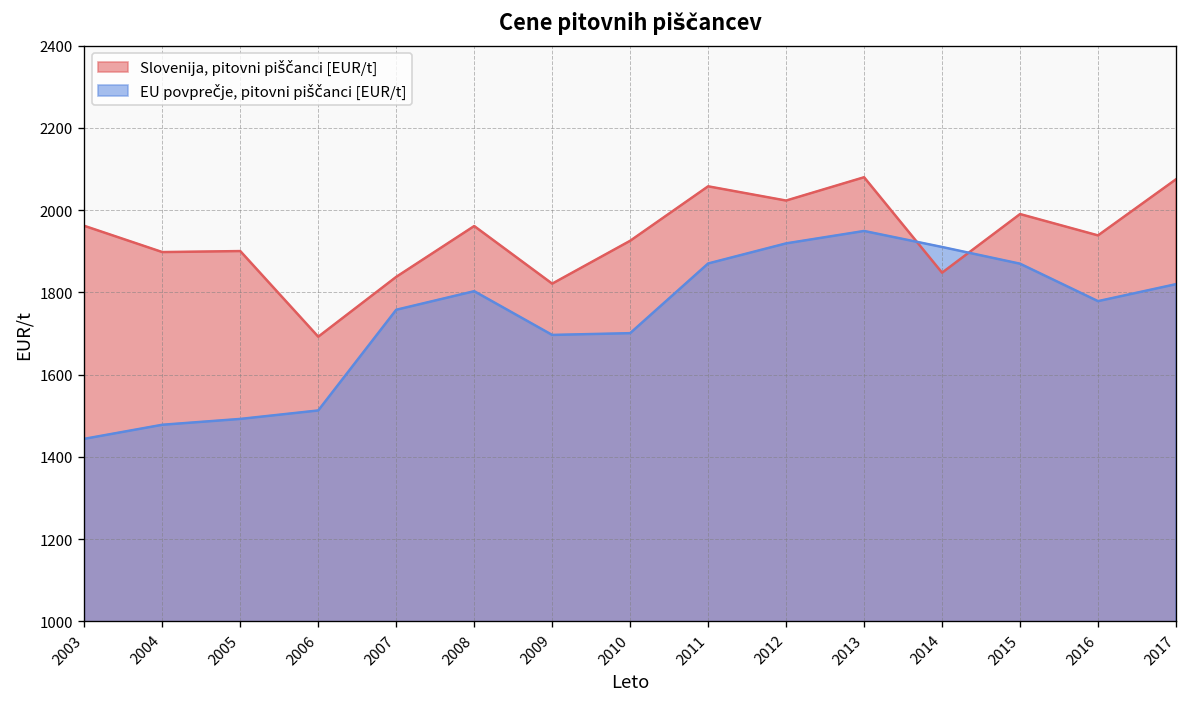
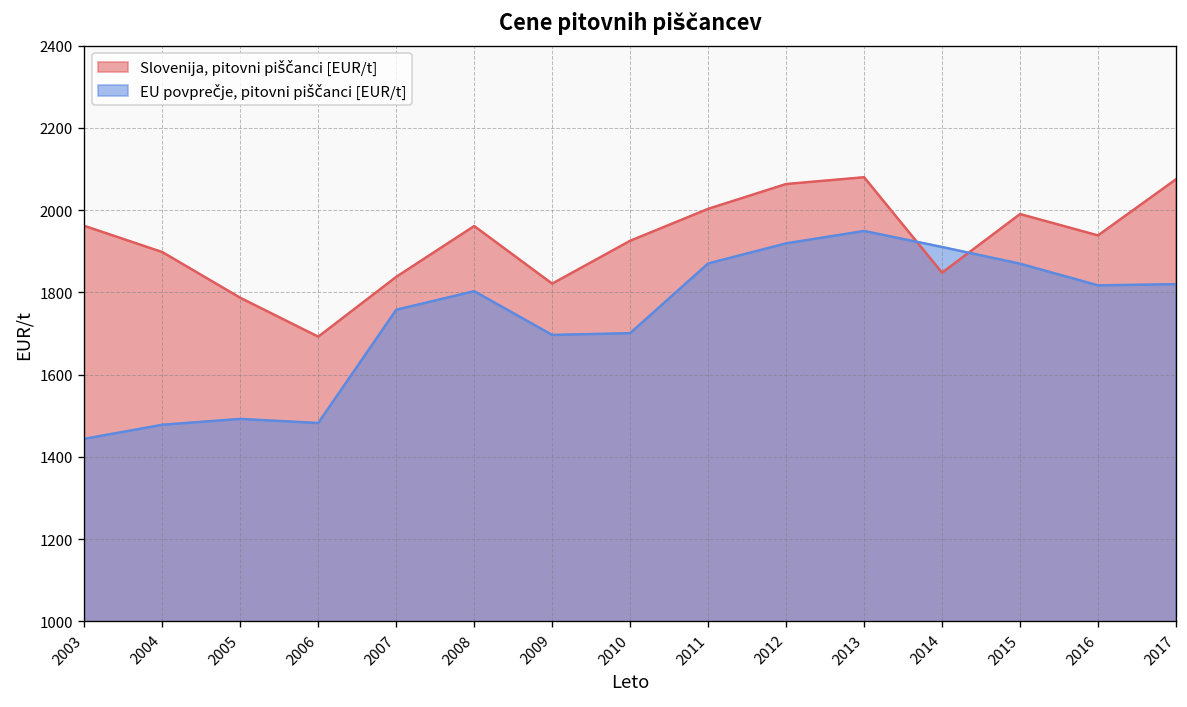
  {
    "Slovenija, pitovni piščanci [EUR/t]": {
      "2003": 1960,
      "2004": 1900,
-     "2005": 1900,
+     "2005": 1790,
      "2006": 1690,
      "2007": 1840,
      "2008": 1960,
      "2009": 1820,
      "2010": 1930,
-     "2011": 2060,
-     "2012": 2020,
+     "2011": 2000,
+     "2012": 2060,
      "2013": 2080,
      "2014": 1850,
      "2015": 1990,
      "2016": 1940,
      "2017": 2080
    },
    "EU povprečje, pitovni piščanci [EUR/t]": {
      "2003": 1440,
      "2004": 1480,
      "2005": 1490,
-     "2006": 1510,
+     "2006": 1480,
      "2007": 1760,
      "2008": 1800,
      "2009": 1700,
      "2010": 1700,
      "2011": 1870,
      "2012": 1920,
      "2013": 1950,
      "2014": 1910,
      "2015": 1870,
-     "2016": 1780,
+     "2016": 1820,
      "2017": 1820
    }
  }
